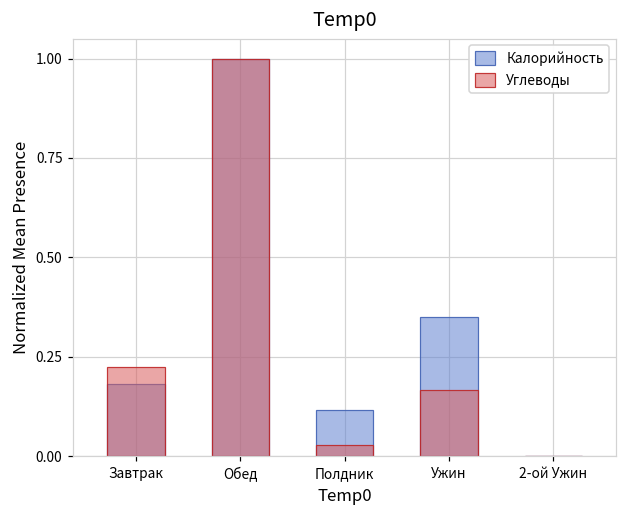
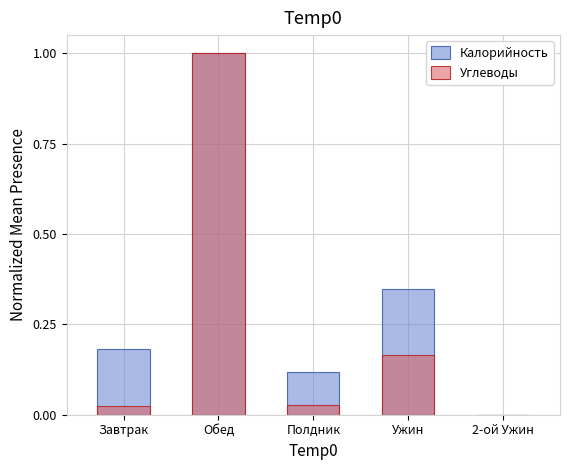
  {
    "Калорийность": {
      "Обед": 1.00,
      "Полдник": 0.12,
      "Ужин": 0.35,
      "2-ой Ужин": 0.00
    },
    "Углеводы": {
-     "Завтрак": 0.22,
+     "Завтрак": 0.02,
      "Обед": 1.00,
      "2-ой Ужин": 0.00
    }
  }
